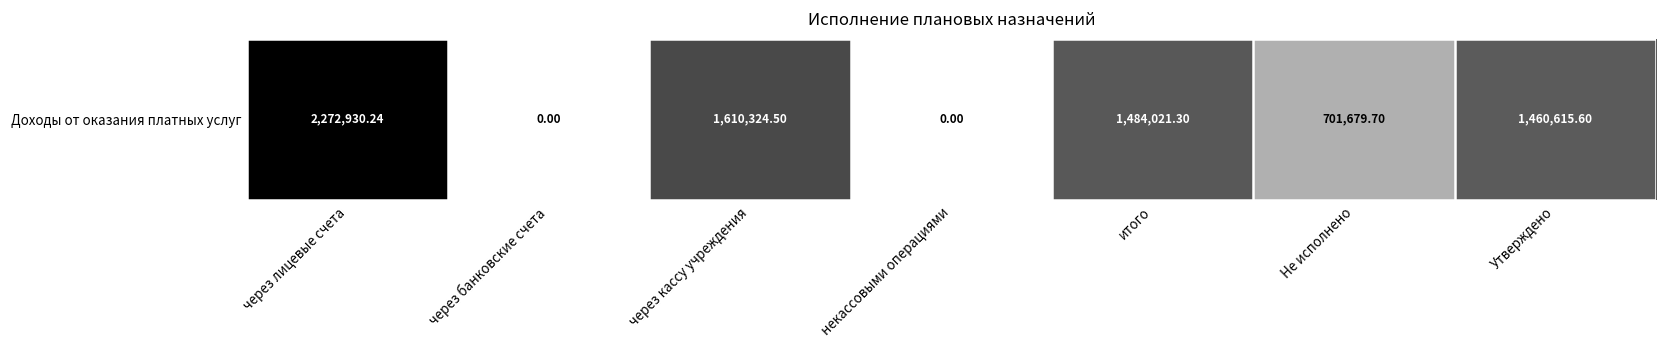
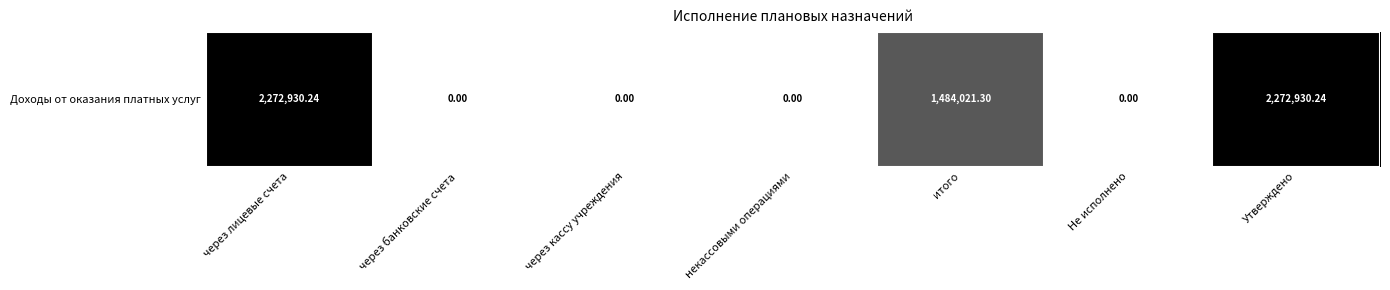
  {
    "Доходы от оказания платных услуг": {
      "через лицевые счета": "2,272,930.24",
      "через банковские счета": "0.00",
-     "через кассу учреждения": "1,610,324.50",
+     "через кассу учреждения": "0.00",
      "некассовыми операциями": "0.00",
      "итого": "1,484,021.30",
-     "Не исполнено": "701,679.70",
-     "Утверждено": "1,460,615.60"
+     "Не исполнено": "0.00",
+     "Утверждено": "2,272,930.24"
    }
  }
